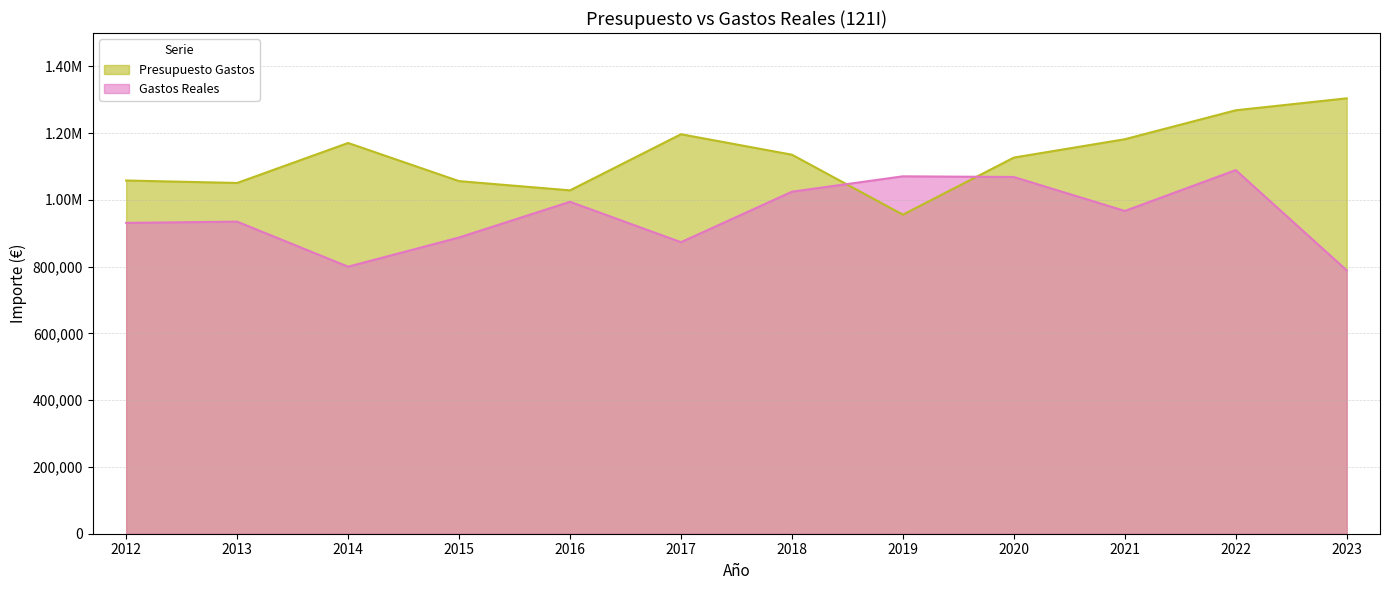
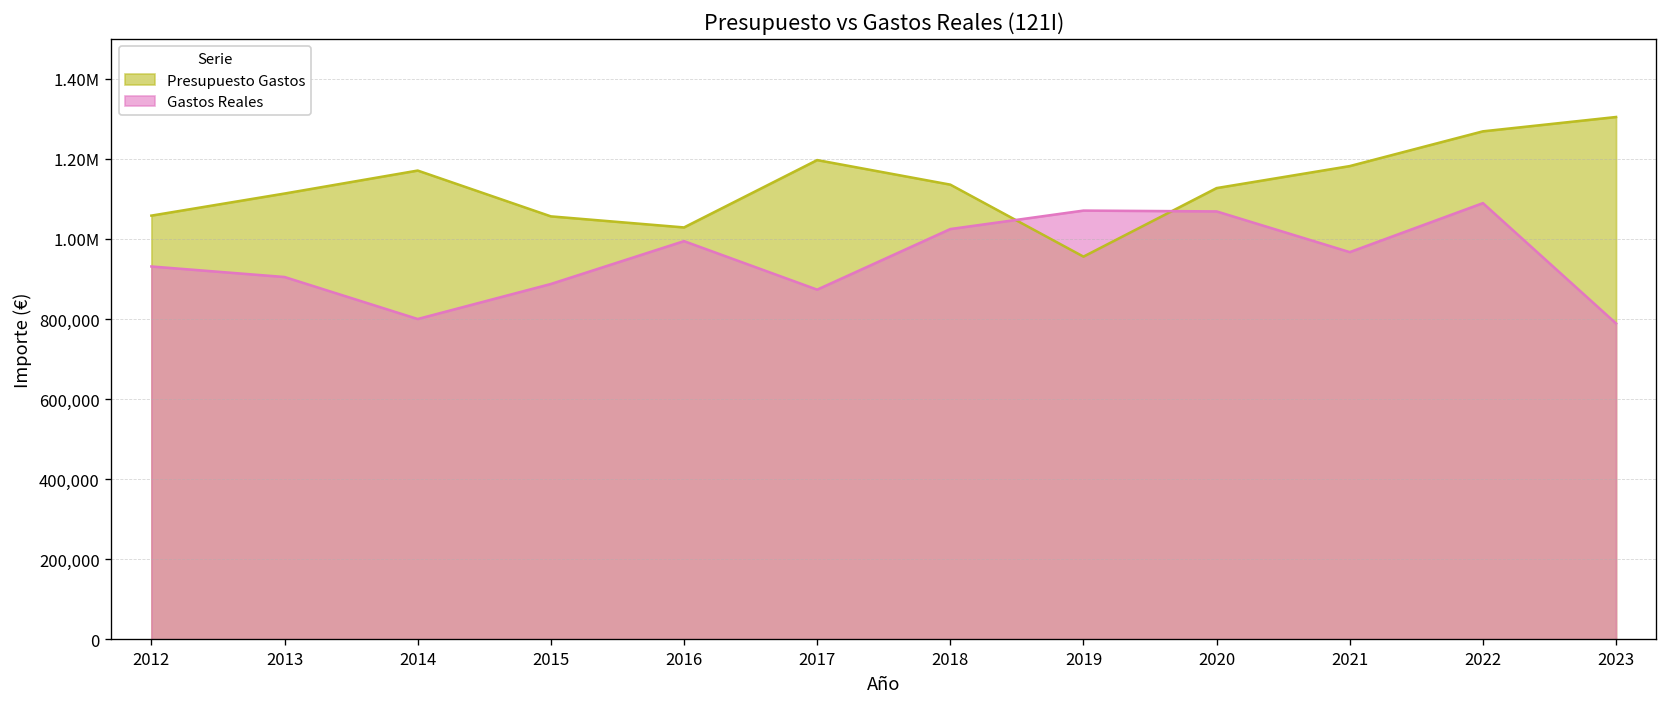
  {
    "Presupuesto Gastos": {
      "2012": "1,060,000",
-     "2013": "1,050,000",
+     "2013": "1,110,000",
      "2014": "1,170,000",
      "2015": "1,060,000",
      "2016": "1,030,000",
      "2017": "1,200,000",
      "2018": "1,140,000",
      "2019": "960,000",
      "2020": "1,130,000",
      "2021": "1,180,000",
      "2022": "1,270,000",
      "2023": "1,300,000"
    },
    "Gastos Reales": {
      "2012": "930,000",
-     "2013": "930,000",
+     "2013": "900,000",
      "2014": "800,000",
      "2015": "890,000",
      "2016": "990,000",
      "2017": "870,000",
      "2018": "1,020,000",
      "2019": "1,070,000",
      "2020": "1,070,000",
      "2021": "970,000",
      "2022": "1,090,000",
      "2023": "790,000"
    }
  }
